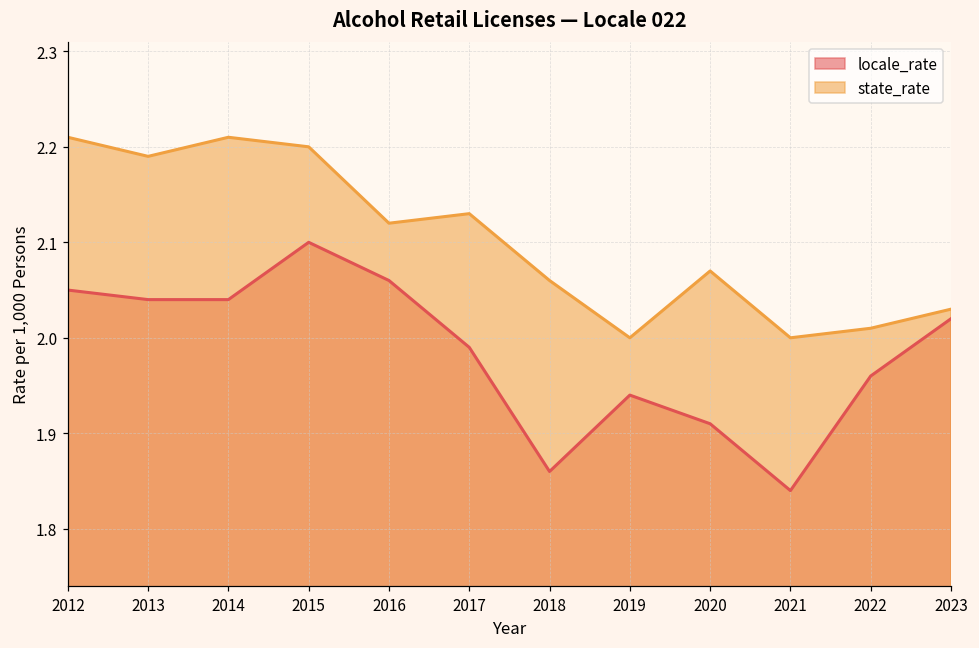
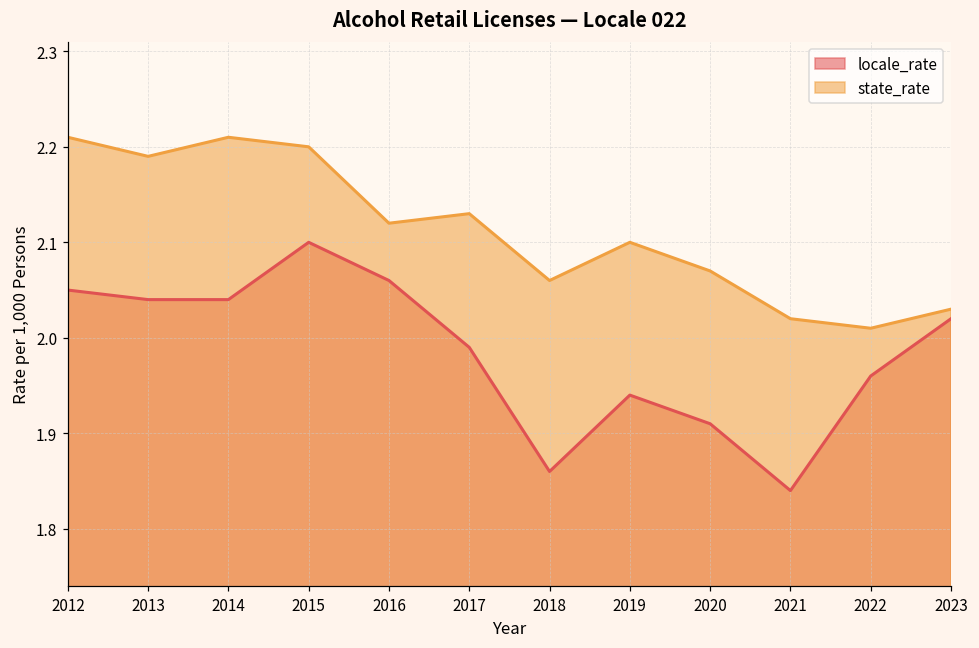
  {
    "locale_rate": {
      "2012": 2.05,
      "2013": 2.04,
      "2014": 2.04,
      "2015": 2.10,
      "2016": 2.06,
      "2017": 1.99,
      "2018": 1.86,
      "2019": 1.94,
      "2020": 1.91,
      "2021": 1.84,
      "2022": 1.96,
      "2023": 2.02
    },
    "state_rate": {
      "2012": 2.21,
      "2013": 2.19,
      "2014": 2.21,
      "2015": 2.20,
      "2016": 2.12,
      "2017": 2.13,
      "2018": 2.06,
-     "2019": 2.0,
+     "2019": 2.1,
      "2020": 2.07,
-     "2021": 2.00,
+     "2021": 2.02,
      "2022": 2.01,
      "2023": 2.03
    }
  }
